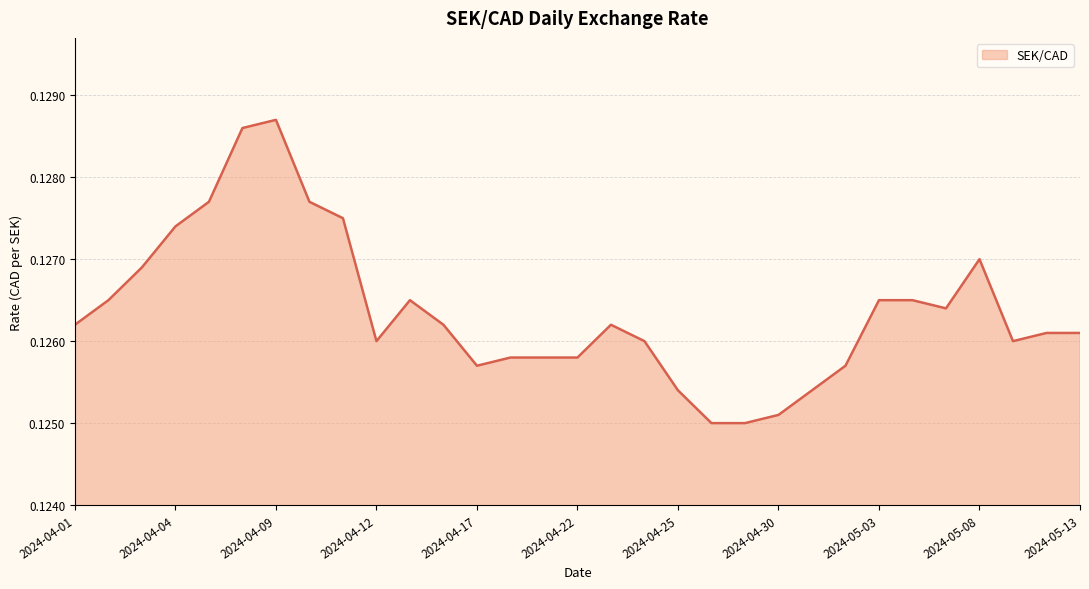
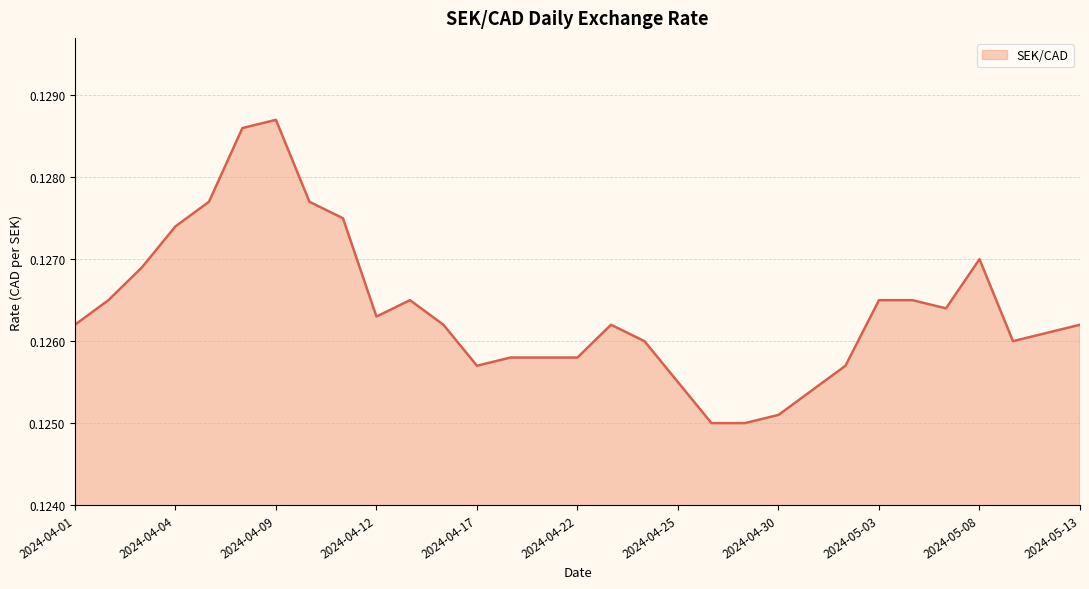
  {
    "2024-04-01": 0.1262,
    "2024-04-04": 0.1274,
    "2024-04-09": 0.1287,
-   "2024-04-12": 0.1260,
+   "2024-04-12": 0.1263,
    "2024-04-17": 0.1257,
    "2024-04-22": 0.1258,
-   "2024-04-25": 0.1254,
+   "2024-04-25": 0.1255,
    "2024-04-30": 0.1251,
    "2024-05-03": 0.1265,
    "2024-05-08": 0.1270,
-   "2024-05-13": 0.1261
+   "2024-05-13": 0.1262
  }
